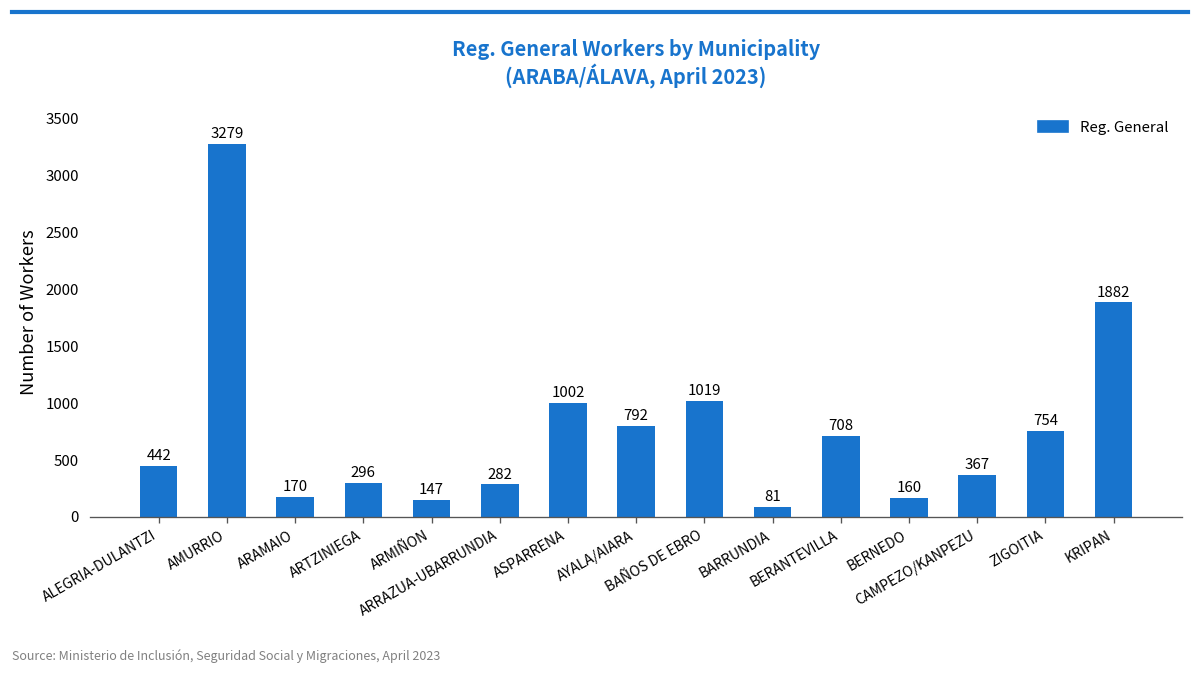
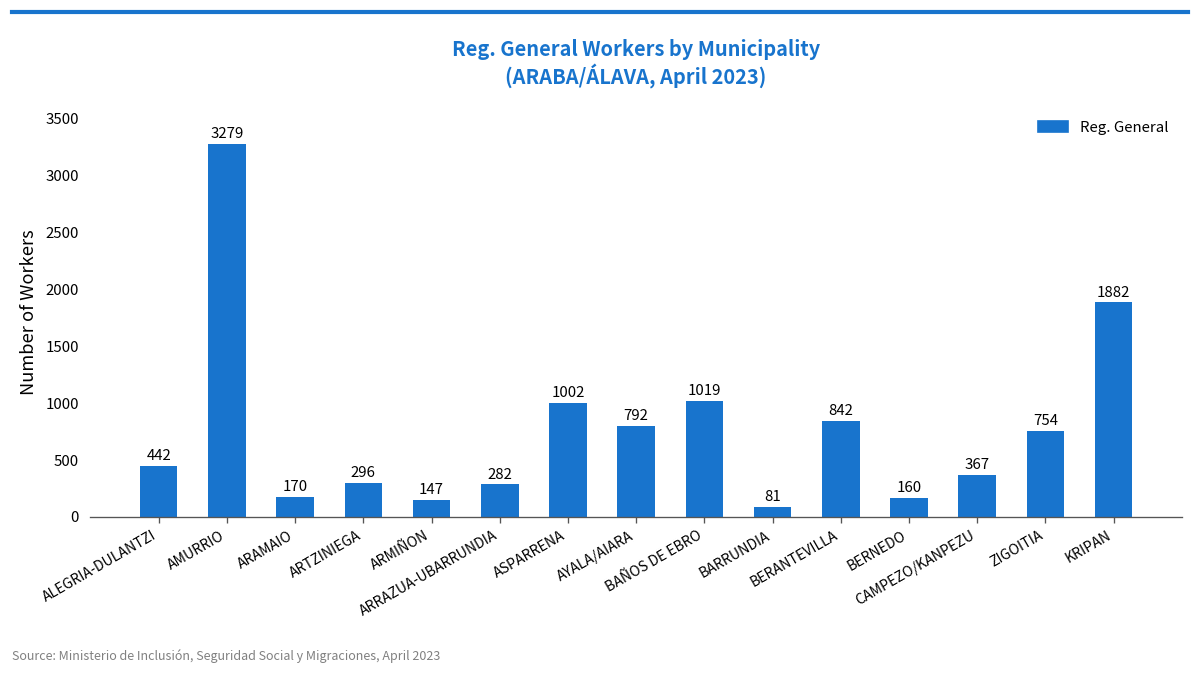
  {
    "ALEGRIA-DULANTZI": 442,
    "AMURRIO": 3279,
    "ARAMAIO": 170,
    "ARTZINIEGA": 296,
    "ARMIÑON": 147,
    "ARRAZUA-UBARRUNDIA": 282,
    "ASPARRENA": 1002,
    "AYALA/AIARA": 792,
    "BAÑOS DE EBRO": 1019,
    "BARRUNDIA": 81,
-   "BERANTEVILLA": 708,
+   "BERANTEVILLA": 842,
    "BERNEDO": 160,
    "CAMPEZO/KANPEZU": 367,
    "ZIGOITIA": 754,
    "KRIPAN": 1882
  }
